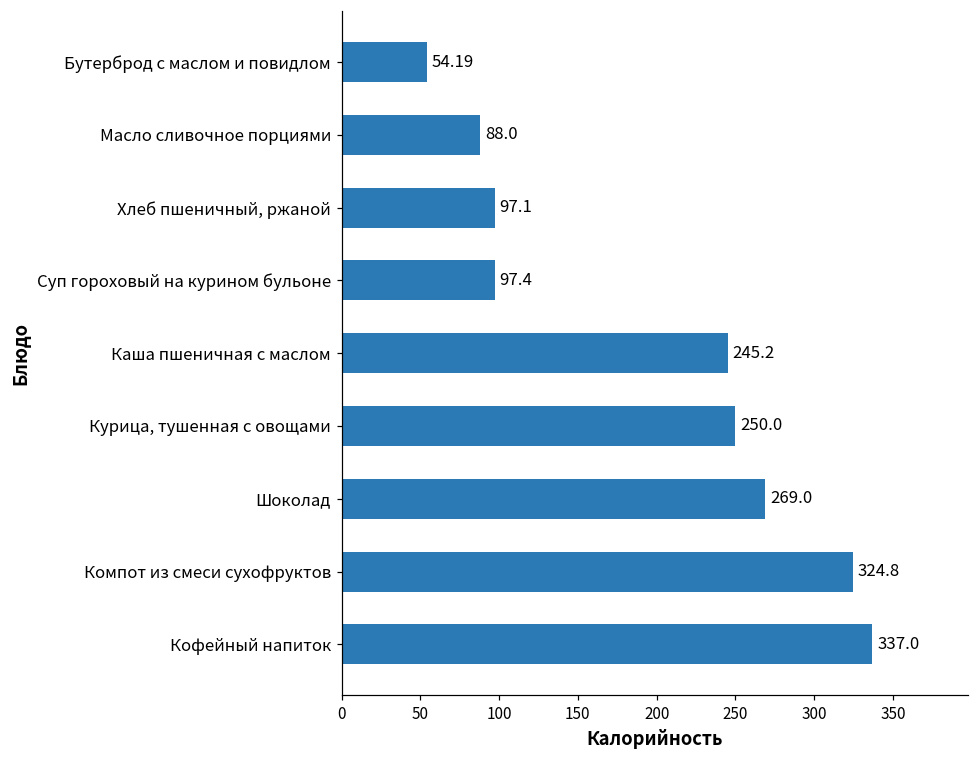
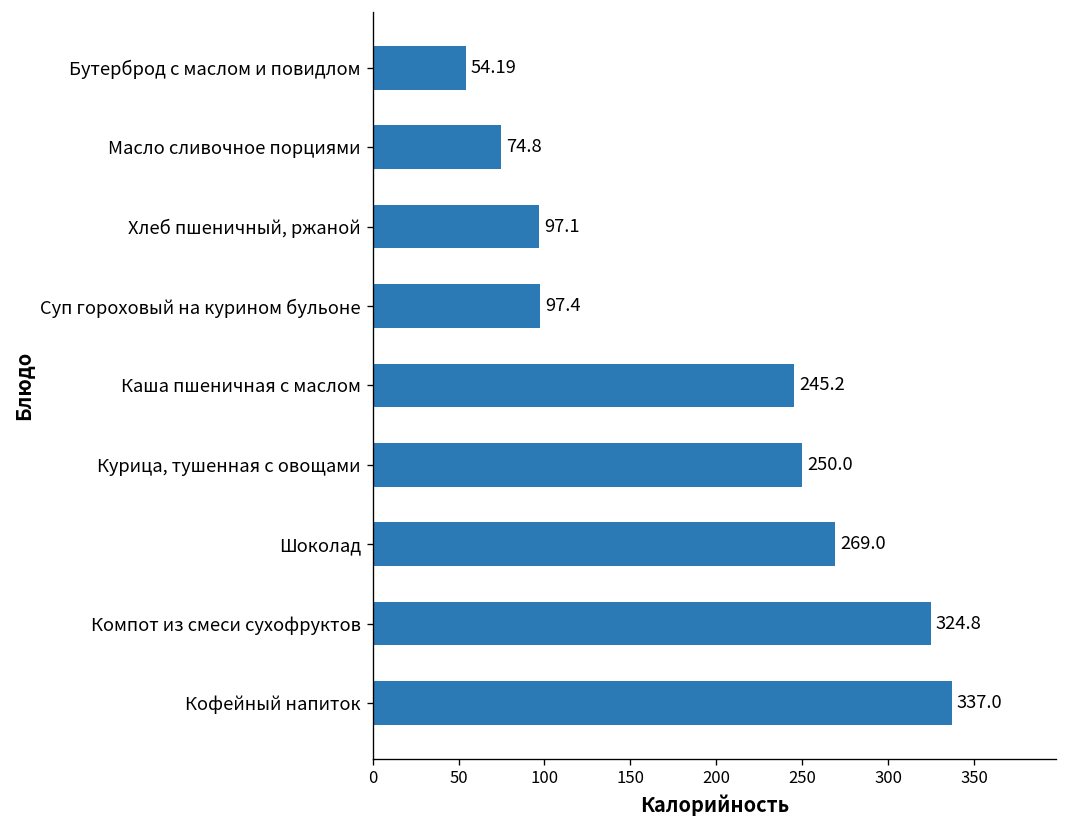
  {
    "Бутерброд с маслом и повидлом": 54.19,
-   "Масло сливочное порциями": 88.0,
+   "Масло сливочное порциями": 74.8,
    "Хлеб пшеничный, ржаной": 97.1,
    "Суп гороховый на курином бульоне": 97.4,
    "Каша пшеничная с маслом": 245.2,
    "Курица, тушенная с овощами": 250.0,
    "Шоколад": 269.0,
    "Компот из смеси сухофруктов": 324.8,
    "Кофейный напиток": 337.0
  }
